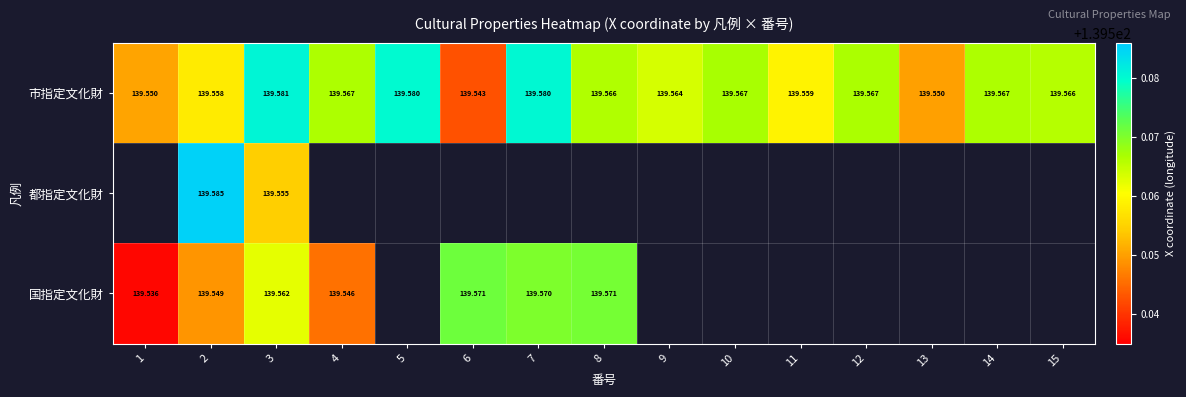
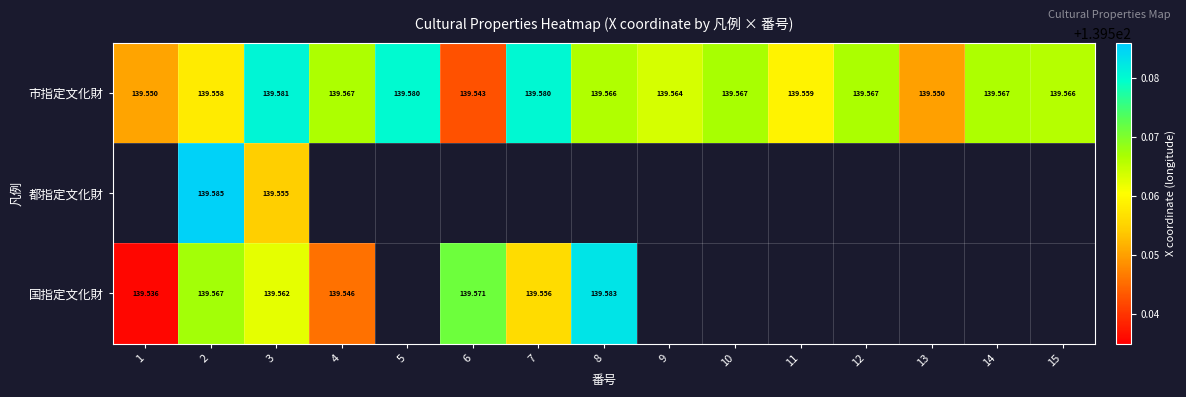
  {
    "市指定文化財": {
      "1": 139.550,
      "2": 139.558,
      "3": 139.581,
      "4": 139.567,
      "5": 139.580,
      "6": 139.543,
      "7": 139.580,
      "8": 139.566,
      "9": 139.564,
      "10": 139.567,
      "11": 139.559,
      "12": 139.567,
      "13": 139.550,
      "14": 139.567,
      "15": 139.566
    },
    "都指定文化財": {
      "2": 139.585,
      "3": 139.555
    },
    "国指定文化財": {
      "1": 139.536,
-     "2": 139.549,
+     "2": 139.567,
      "3": 139.562,
      "4": 139.546,
      "6": 139.571,
-     "7": 139.570,
-     "8": 139.571
+     "7": 139.556,
+     "8": 139.583
    }
  }
